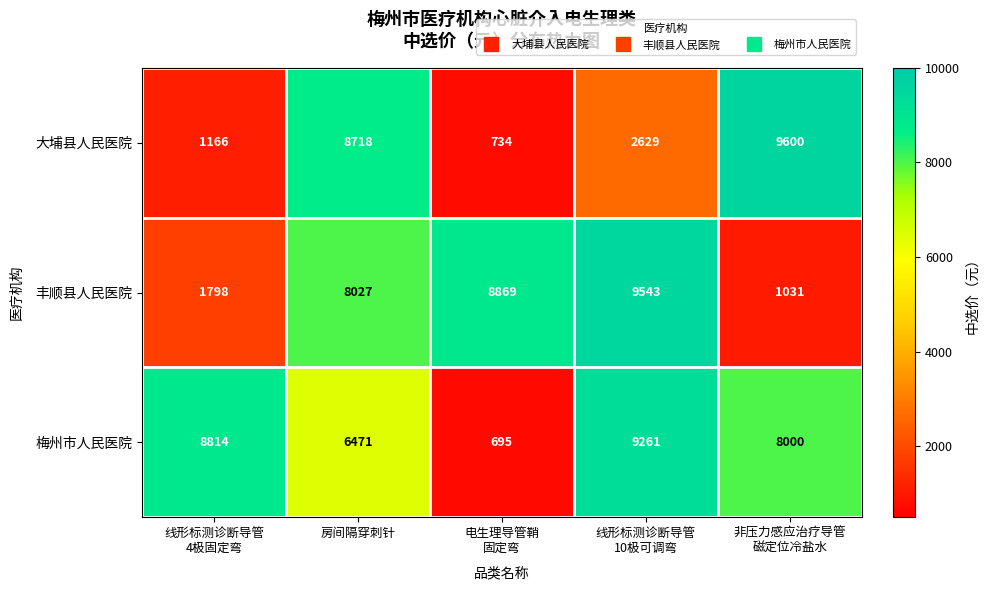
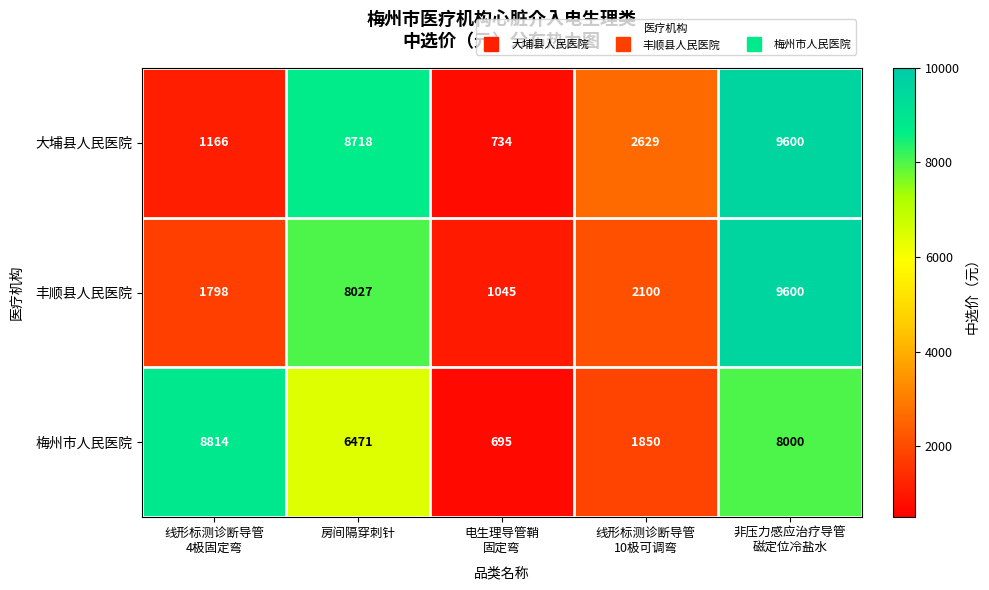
  {
    "大埔县人民医院": {
      "线形标测诊断导管 4极固定弯": 1166,
      "房间隔穿刺针": 8718,
      "电生理导管鞘 固定弯": 734,
      "线形标测诊断导管 10极可调弯": 2629,
      "非压力感应治疗导管 磁定位冷盐水": 9600
    },
    "丰顺县人民医院": {
      "线形标测诊断导管 4极固定弯": 1798,
      "房间隔穿刺针": 8027,
-     "电生理导管鞘 固定弯": 8869,
-     "线形标测诊断导管 10极可调弯": 9543,
-     "非压力感应治疗导管 磁定位冷盐水": 1031
+     "电生理导管鞘 固定弯": 1045,
+     "线形标测诊断导管 10极可调弯": 2100,
+     "非压力感应治疗导管 磁定位冷盐水": 9600
    },
    "梅州市人民医院": {
      "线形标测诊断导管 4极固定弯": 8814,
      "房间隔穿刺针": 6471,
      "电生理导管鞘 固定弯": 695,
-     "线形标测诊断导管 10极可调弯": 9261,
+     "线形标测诊断导管 10极可调弯": 1850,
      "非压力感应治疗导管 磁定位冷盐水": 8000
    }
  }
